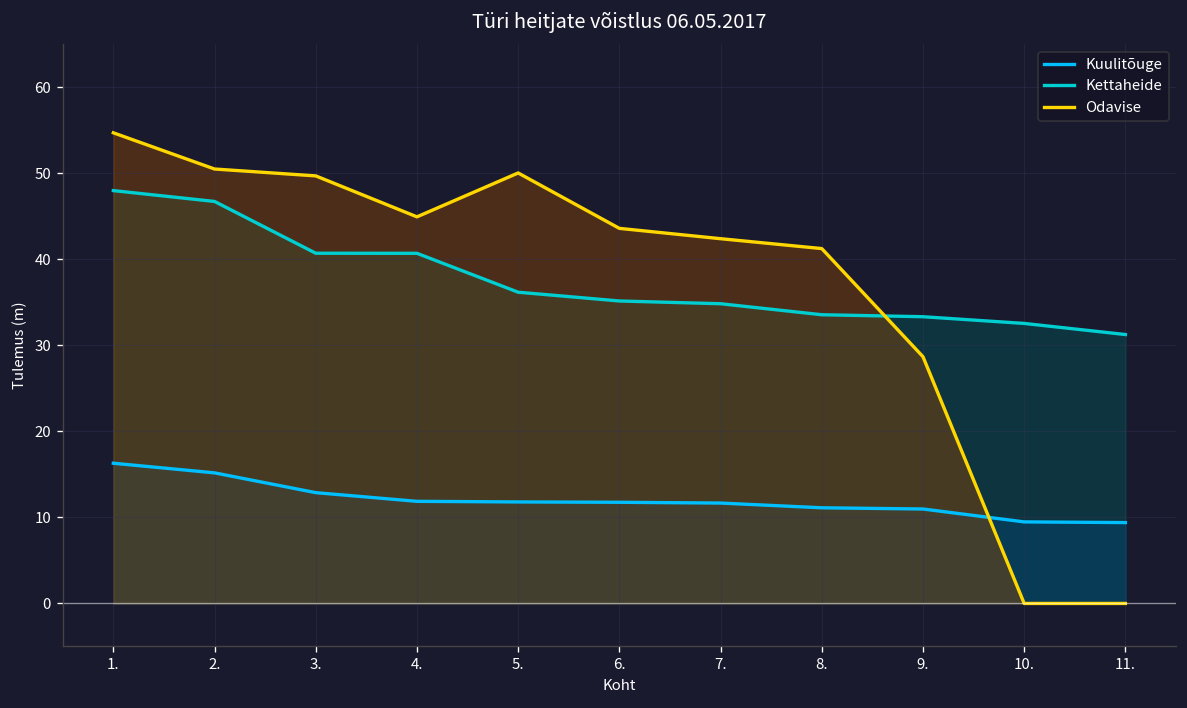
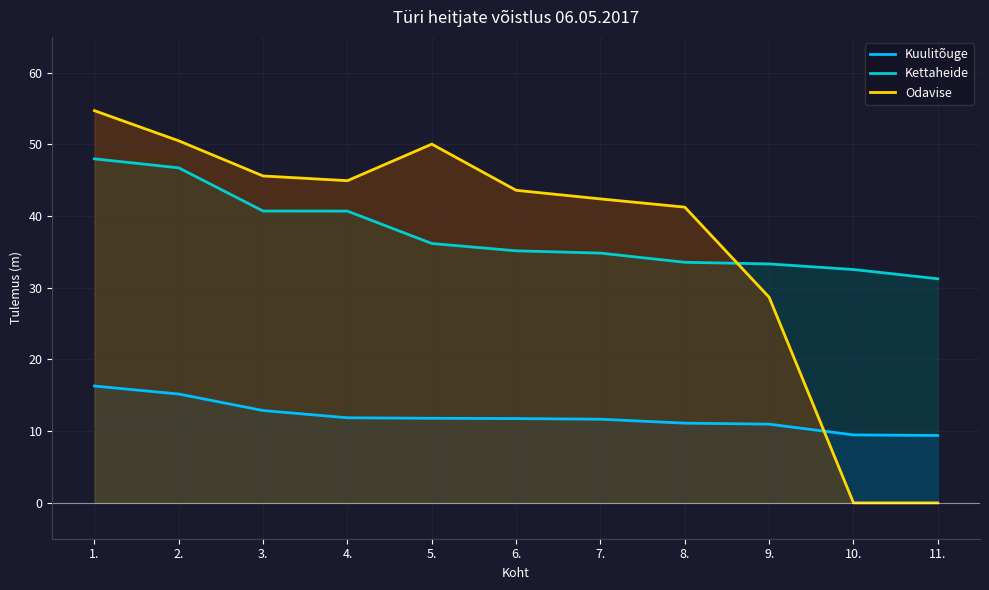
  {
    "Odavise": {
      "1.": 55,
      "2.": 51,
-     "3.": 50,
+     "3.": 46,
      "4.": 45,
      "5.": 50,
      "6.": 44,
      "7.": 42,
      "8.": 41,
      "9.": 29,
      "10.": 0,
      "11.": 0
    }
  }
